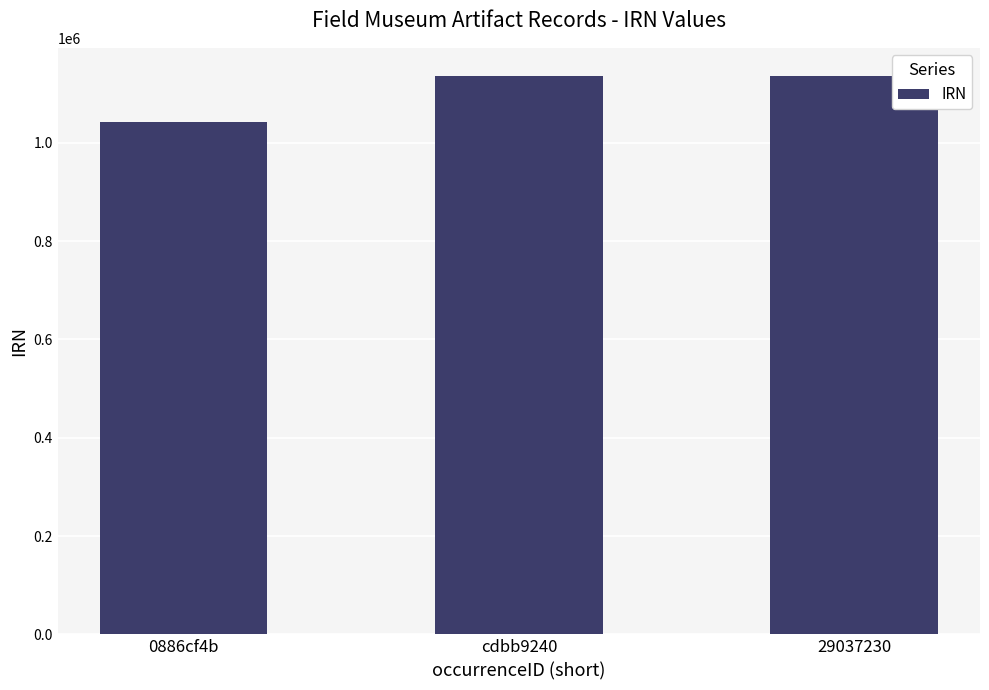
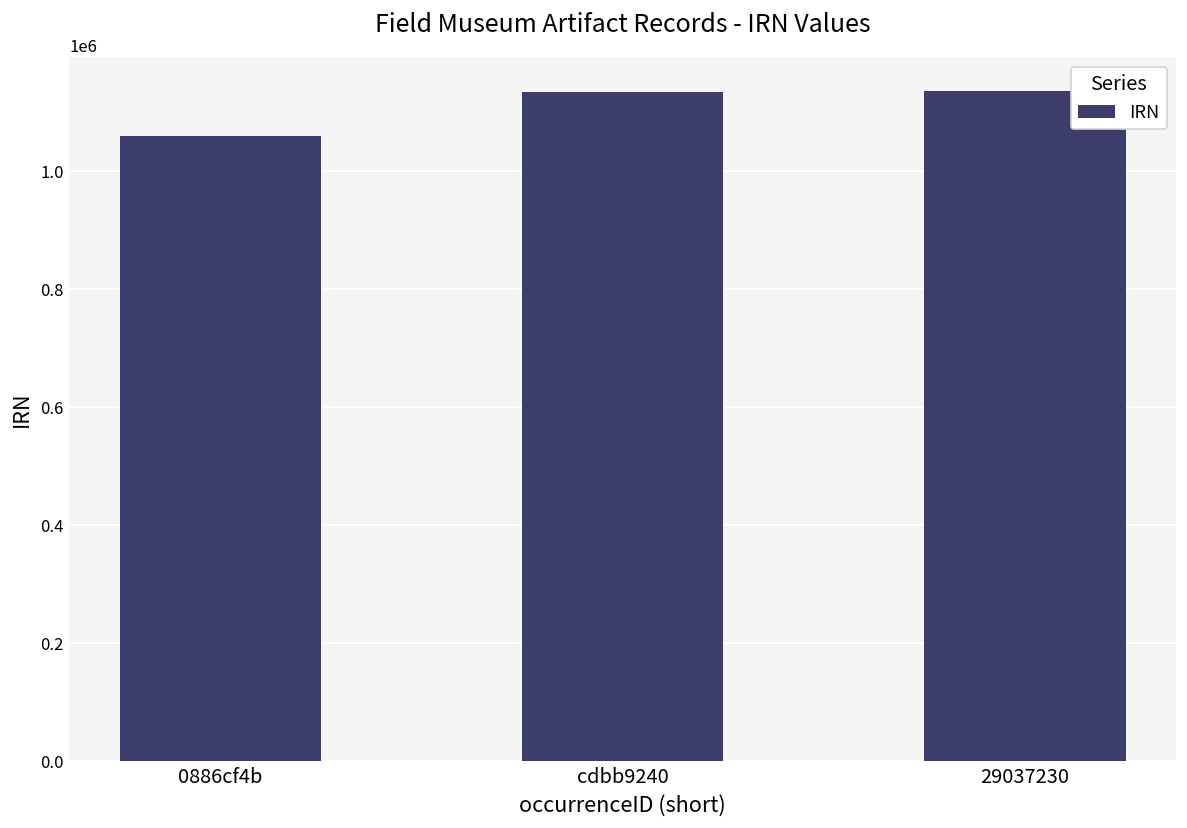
  {
-   "0886cf4b": 1040000,
+   "0886cf4b": 1060000,
    "cdbb9240": 1140000,
    "29037230": 1140000
  }
